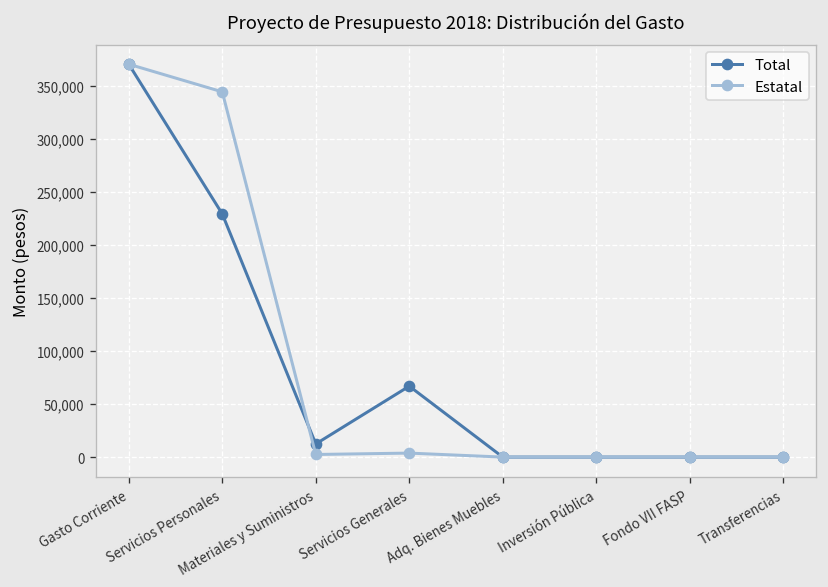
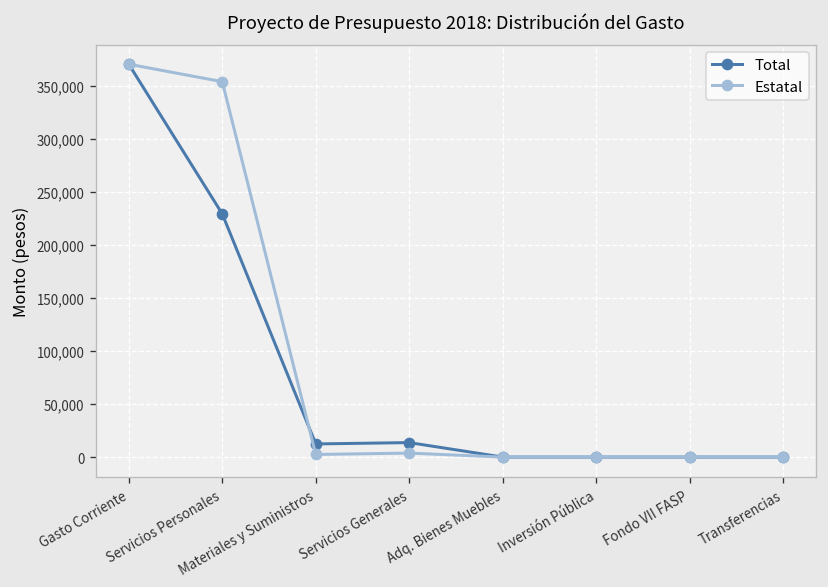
  {
    "Total": {
      "Servicios Personales": "230,000",
      "Materiales y Suministros": "10,000",
-     "Servicios Generales": "70,000"
+     "Servicios Generales": "10,000"
    },
    "Estatal": {
-     "Servicios Personales": "340,000",
+     "Servicios Personales": "350,000",
      "Materiales y Suministros": "0",
      "Servicios Generales": "0"
    }
  }
